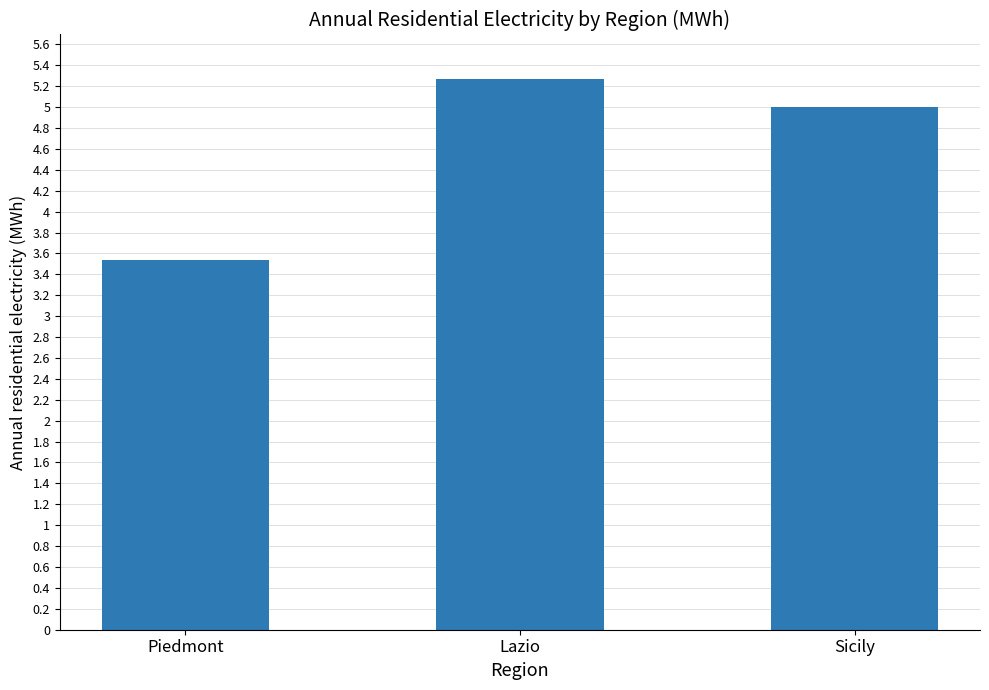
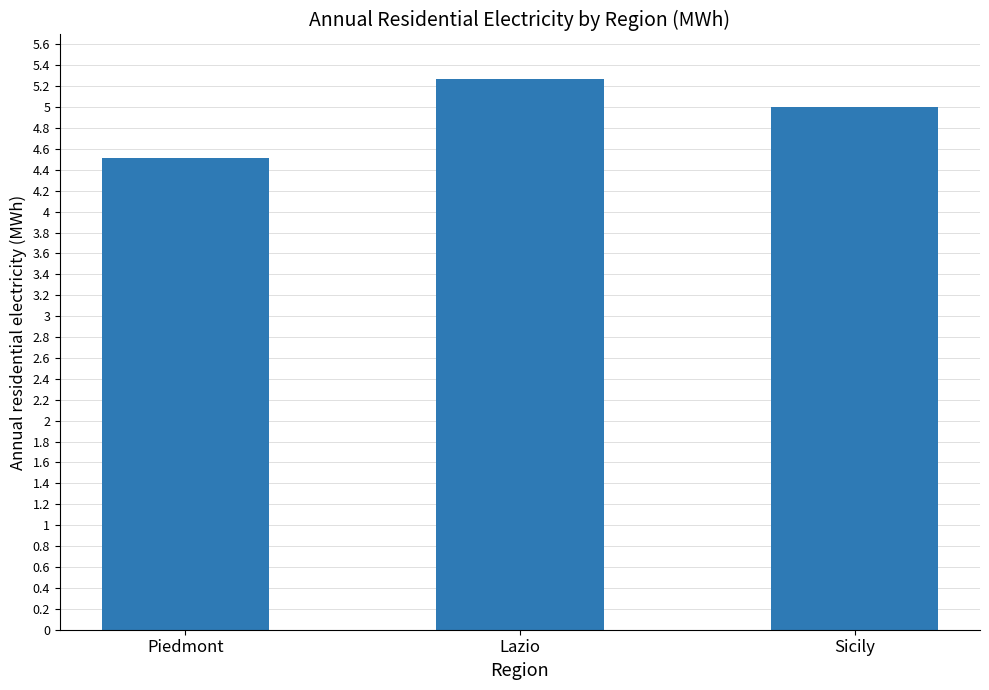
  {
-   "Piedmont": 3.53,
+   "Piedmont": 4.51,
    "Lazio": 5.27,
    "Sicily": 5.00
  }
